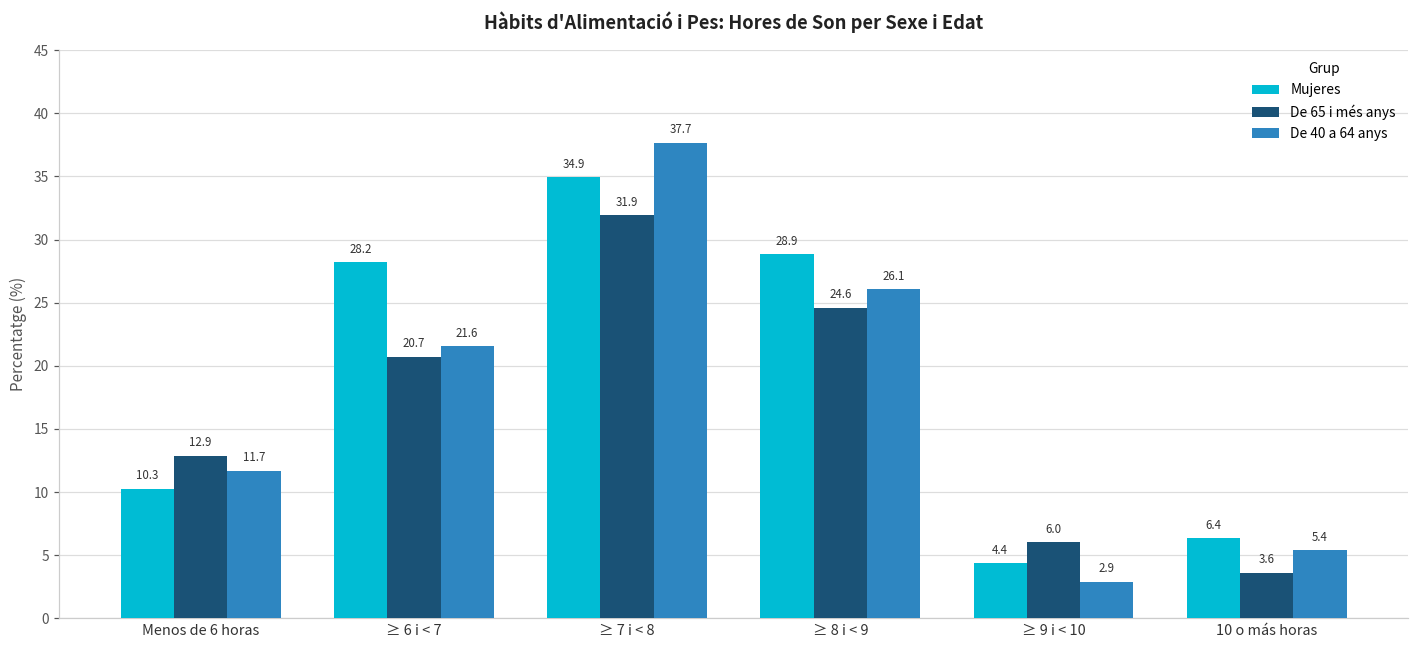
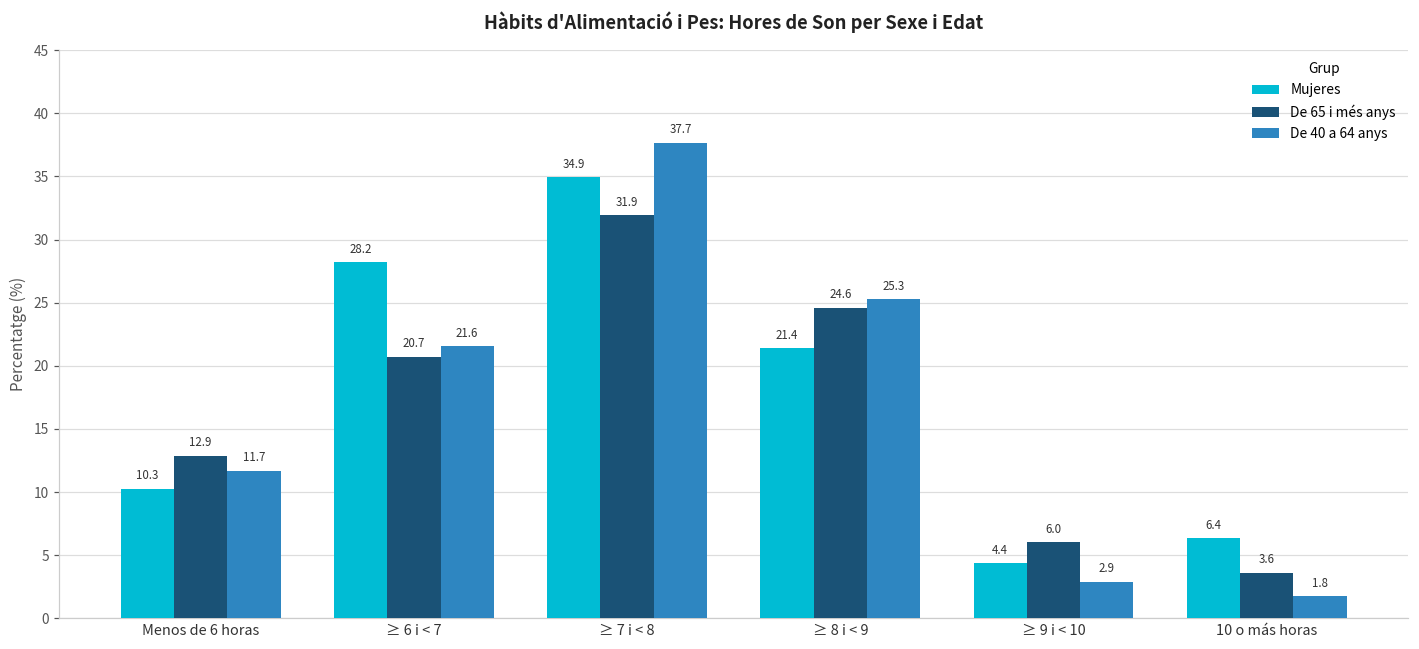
  {
    "Mujeres": {
      "Menos de 6 horas": 10.3,
      "≥ 6 i < 7": 28.2,
      "≥ 7 i < 8": 34.9,
-     "≥ 8 i < 9": 28.9,
+     "≥ 8 i < 9": 21.4,
      "≥ 9 i < 10": 4.4,
      "10 o más horas": 6.4
    },
    "De 65 i més anys": {
      "Menos de 6 horas": 12.9,
      "≥ 6 i < 7": 20.7,
      "≥ 7 i < 8": 31.9,
      "≥ 8 i < 9": 24.6,
      "≥ 9 i < 10": 6.0,
      "10 o más horas": 3.6
    },
    "De 40 a 64 anys": {
      "Menos de 6 horas": 11.7,
      "≥ 6 i < 7": 21.6,
      "≥ 7 i < 8": 37.7,
-     "≥ 8 i < 9": 26.1,
+     "≥ 8 i < 9": 25.3,
      "≥ 9 i < 10": 2.9,
-     "10 o más horas": 5.4
+     "10 o más horas": 1.8
    }
  }
